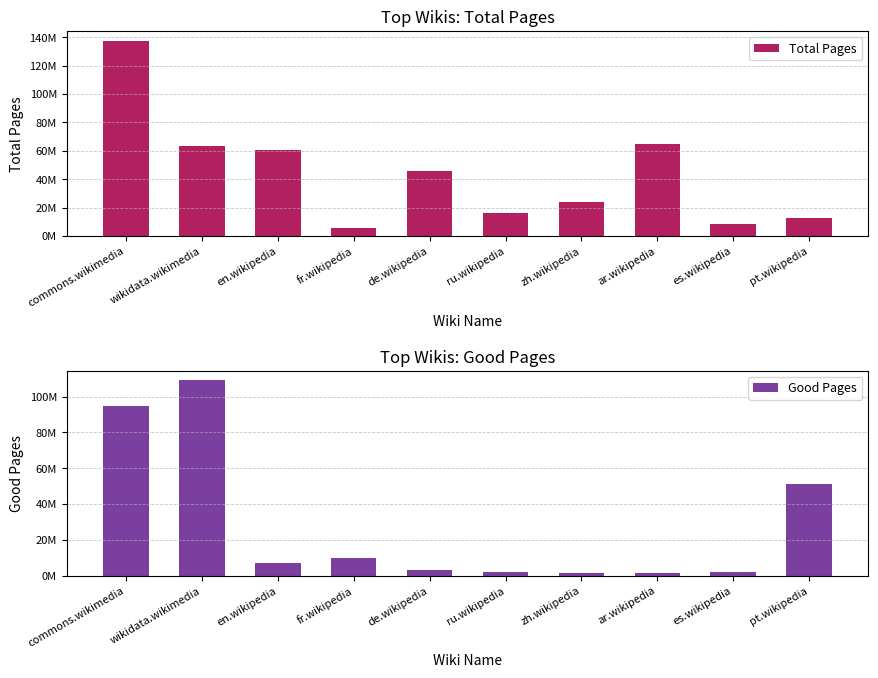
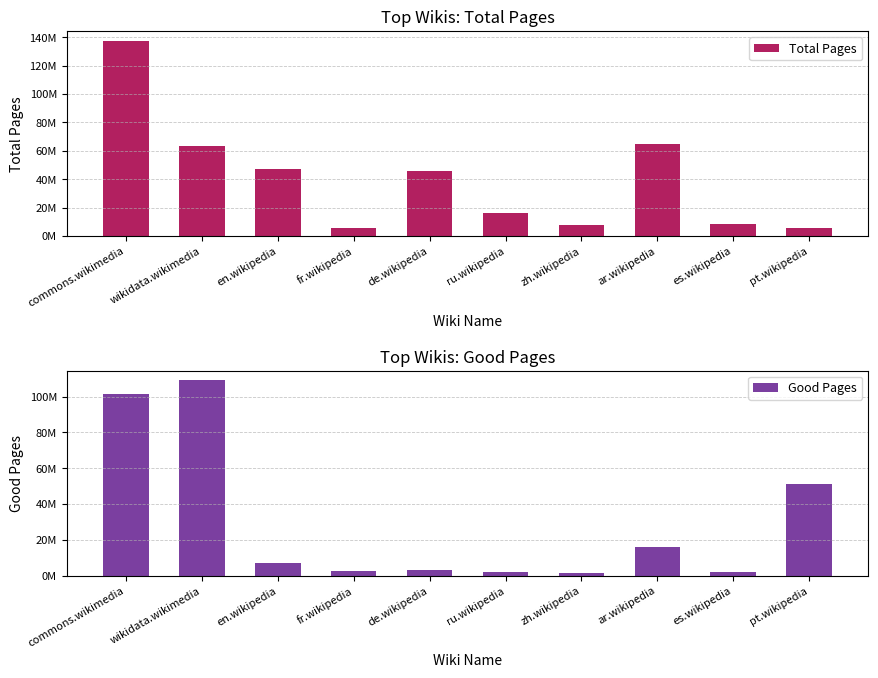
  {
    "Top Wikis: Total Pages": {
      "commons.wikimedia": 138000000,
      "wikidata.wikimedia": 63000000,
-     "en.wikipedia": 60000000,
+     "en.wikipedia": 47000000,
      "fr.wikipedia": 6000000,
      "de.wikipedia": 46000000,
      "ru.wikipedia": 16000000,
-     "zh.wikipedia": 24000000,
+     "zh.wikipedia": 8000000,
      "ar.wikipedia": 65000000,
      "es.wikipedia": 8000000,
-     "pt.wikipedia": 13000000
+     "pt.wikipedia": 6000000
    },
    "Top Wikis: Good Pages": {
-     "commons.wikimedia": 95000000,
+     "commons.wikimedia": 102000000,
      "wikidata.wikimedia": 109000000,
      "en.wikipedia": 7000000,
-     "fr.wikipedia": 10000000,
+     "fr.wikipedia": 3000000,
      "de.wikipedia": 3000000,
      "ru.wikipedia": 2000000,
      "zh.wikipedia": 1000000,
-     "ar.wikipedia": 1000000,
+     "ar.wikipedia": 16000000,
      "es.wikipedia": 2000000,
      "pt.wikipedia": 51000000
    }
  }
